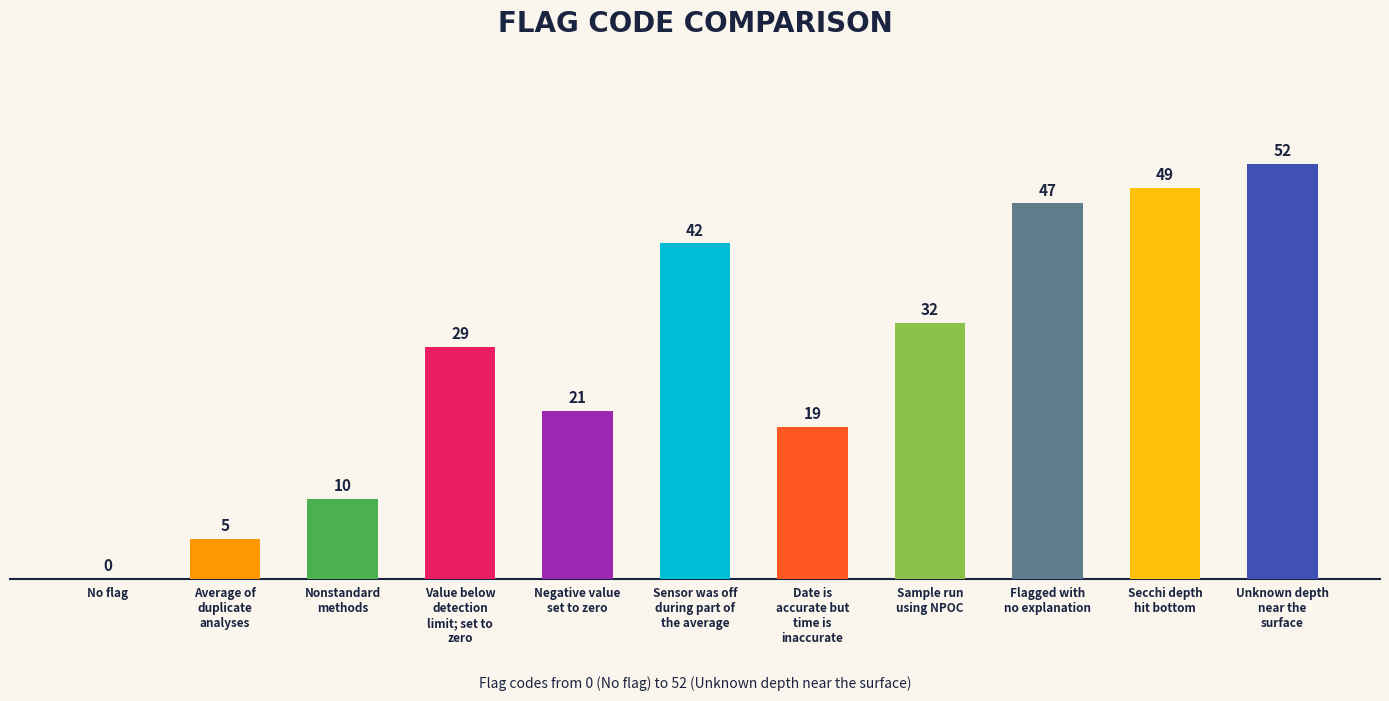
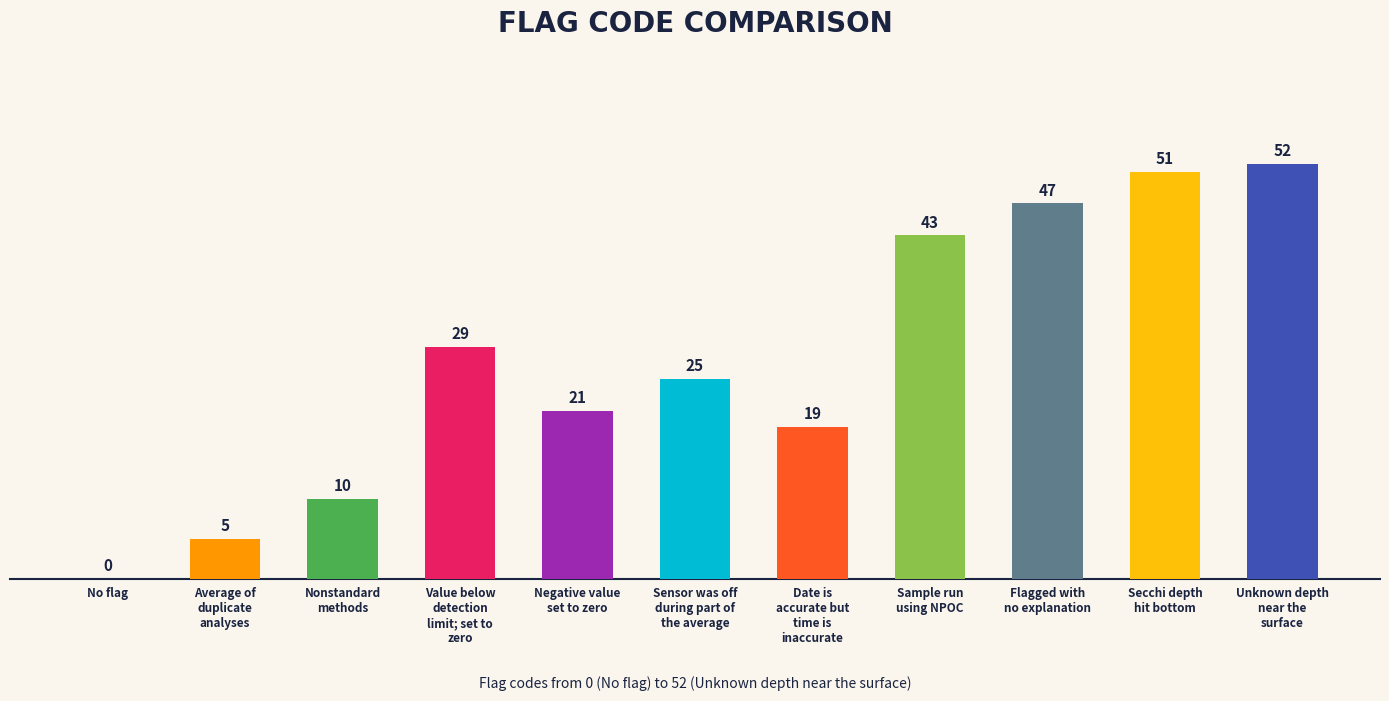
  {
    "No flag": 0,
    "Average of duplicate analyses": 5,
    "Nonstandard methods": 10,
    "Value below detection limit; set to zero": 29,
    "Negative value set to zero": 21,
-   "Sensor was off during part of the average": 42,
+   "Sensor was off during part of the average": 25,
    "Date is accurate but time is inaccurate": 19,
-   "Sample run using NPOC": 32,
+   "Sample run using NPOC": 43,
    "Flagged with no explanation": 47,
-   "Secchi depth hit bottom": 49,
+   "Secchi depth hit bottom": 51,
    "Unknown depth near the surface": 52
  }
